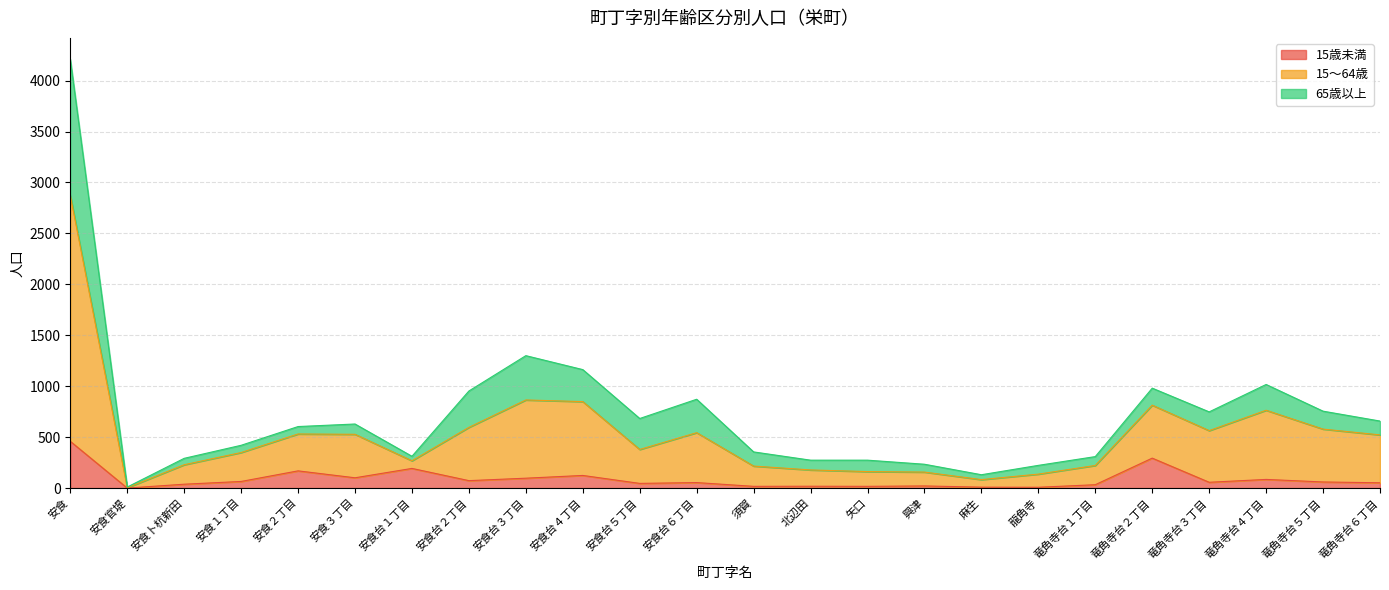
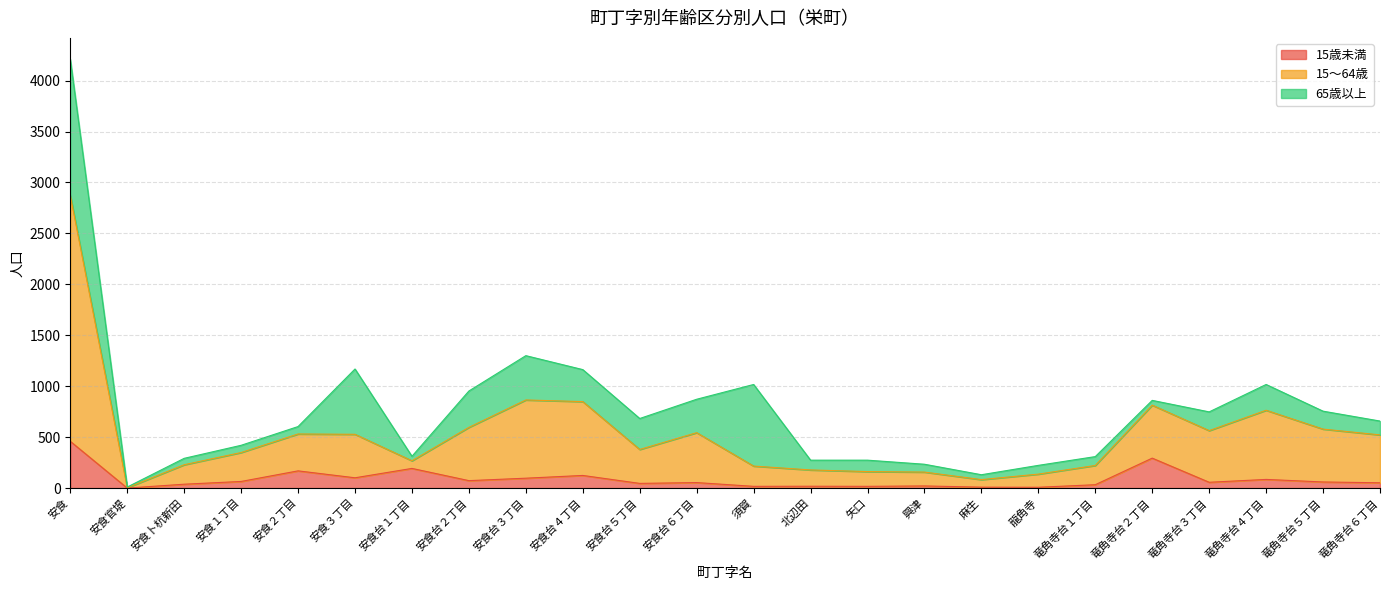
  {
    "15歳未満": {
      "安食": 460,
      "安食卜杭新田": 40,
      "安食１丁目": 70,
      "安食２丁目": 170,
      "安食３丁目": 100,
      "安食台１丁目": 190,
      "安食台２丁目": 70,
      "安食台３丁目": 100,
      "安食台４丁目": 120,
      "安食台５丁目": 50,
      "安食台６丁目": 50,
      "須賀": 20,
      "北辺田": 20,
      "矢口": 20,
      "興津": 20,
      "麻生": 10,
      "龍角寺": 10,
      "竜角寺台１丁目": 30,
      "竜角寺台２丁目": 290,
      "竜角寺台３丁目": 60,
      "竜角寺台４丁目": 90,
      "竜角寺台５丁目": 60,
      "竜角寺台６丁目": 50
    },
    "15～64歳": {
      "安食": 2420,
      "安食卜杭新田": 190,
      "安食１丁目": 280,
      "安食２丁目": 360,
      "安食３丁目": 430,
      "安食台１丁目": 80,
      "安食台２丁目": 520,
      "安食台３丁目": 770,
      "安食台４丁目": 730,
      "安食台５丁目": 330,
      "安食台６丁目": 490,
      "須賀": 200,
      "北辺田": 160,
      "矢口": 150,
      "興津": 140,
      "麻生": 70,
      "龍角寺": 130,
      "竜角寺台１丁目": 190,
      "竜角寺台２丁目": 520,
      "竜角寺台３丁目": 510,
      "竜角寺台４丁目": 680,
      "竜角寺台５丁目": 520,
      "竜角寺台６丁目": 470
    },
    "65歳以上": {
      "安食": 1340,
      "安食卜杭新田": 60,
      "安食１丁目": 70,
      "安食２丁目": 70,
-     "安食３丁目": 100,
+     "安食３丁目": 640,
      "安食台１丁目": 40,
      "安食台２丁目": 360,
      "安食台３丁目": 440,
      "安食台４丁目": 310,
      "安食台５丁目": 300,
      "安食台６丁目": 330,
-     "須賀": 140,
+     "須賀": 800,
      "北辺田": 100,
      "矢口": 110,
      "興津": 80,
      "麻生": 50,
      "龍角寺": 90,
      "竜角寺台１丁目": 90,
-     "竜角寺台２丁目": 170,
+     "竜角寺台２丁目": 50,
      "竜角寺台３丁目": 180,
      "竜角寺台４丁目": 250,
      "竜角寺台５丁目": 180,
      "竜角寺台６丁目": 140
    }
  }
